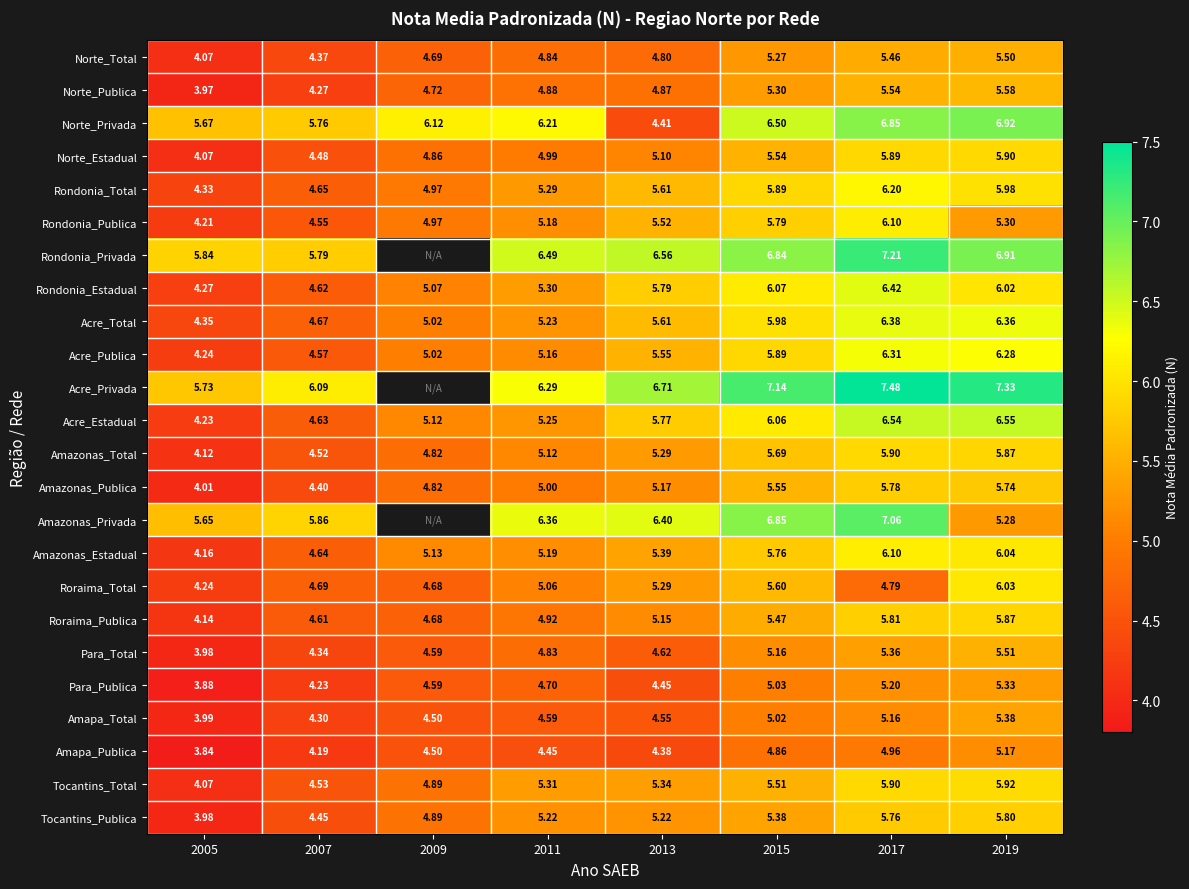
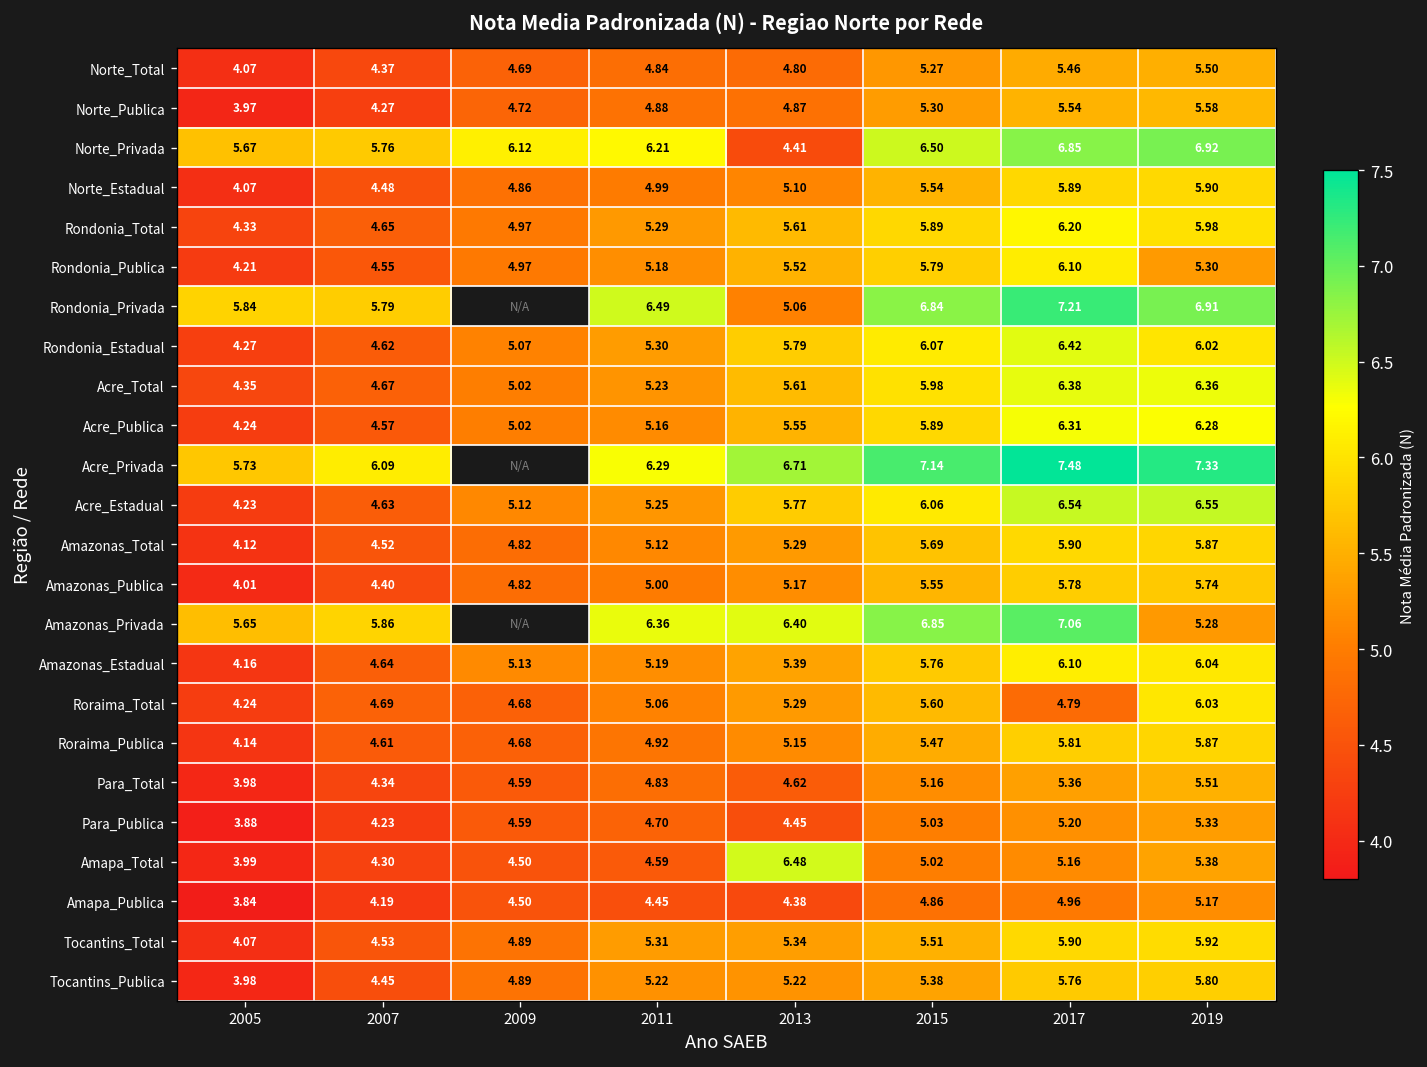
  {
    "Norte_Total": {
      "2005": 4.07,
      "2007": 4.37,
      "2009": 4.69,
      "2011": 4.84,
      "2013": 4.80,
      "2015": 5.27,
      "2017": 5.46,
      "2019": 5.50
    },
    "Norte_Publica": {
      "2005": 3.97,
      "2007": 4.27,
      "2009": 4.72,
      "2011": 4.88,
      "2013": 4.87,
      "2015": 5.30,
      "2017": 5.54,
      "2019": 5.58
    },
    "Norte_Privada": {
      "2005": 5.67,
      "2007": 5.76,
      "2009": 6.12,
      "2011": 6.21,
      "2013": 4.41,
      "2015": 6.50,
      "2017": 6.85,
      "2019": 6.92
    },
    "Norte_Estadual": {
      "2005": 4.07,
      "2007": 4.48,
      "2009": 4.86,
      "2011": 4.99,
      "2013": 5.10,
      "2015": 5.54,
      "2017": 5.89,
      "2019": 5.90
    },
    "Rondonia_Total": {
      "2005": 4.33,
      "2007": 4.65,
      "2009": 4.97,
      "2011": 5.29,
      "2013": 5.61,
      "2015": 5.89,
      "2017": 6.20,
      "2019": 5.98
    },
    "Rondonia_Publica": {
      "2005": 4.21,
      "2007": 4.55,
      "2009": 4.97,
      "2011": 5.18,
      "2013": 5.52,
      "2015": 5.79,
      "2017": 6.10,
      "2019": 5.30
    },
    "Rondonia_Privada": {
      "2005": 5.84,
      "2007": 5.79,
      "2011": 6.49,
-     "2013": 6.56,
+     "2013": 5.06,
      "2015": 6.84,
      "2017": 7.21,
      "2019": 6.91
    },
    "Rondonia_Estadual": {
      "2005": 4.27,
      "2007": 4.62,
      "2009": 5.07,
      "2011": 5.30,
      "2013": 5.79,
      "2015": 6.07,
      "2017": 6.42,
      "2019": 6.02
    },
    "Acre_Total": {
      "2005": 4.35,
      "2007": 4.67,
      "2009": 5.02,
      "2011": 5.23,
      "2013": 5.61,
      "2015": 5.98,
      "2017": 6.38,
      "2019": 6.36
    },
    "Acre_Publica": {
      "2005": 4.24,
      "2007": 4.57,
      "2009": 5.02,
      "2011": 5.16,
      "2013": 5.55,
      "2015": 5.89,
      "2017": 6.31,
      "2019": 6.28
    },
    "Acre_Privada": {
      "2005": 5.73,
      "2007": 6.09,
      "2011": 6.29,
      "2013": 6.71,
      "2015": 7.14,
      "2017": 7.48,
      "2019": 7.33
    },
    "Acre_Estadual": {
      "2005": 4.23,
      "2007": 4.63,
      "2009": 5.12,
      "2011": 5.25,
      "2013": 5.77,
      "2015": 6.06,
      "2017": 6.54,
      "2019": 6.55
    },
    "Amazonas_Total": {
      "2005": 4.12,
      "2007": 4.52,
      "2009": 4.82,
      "2011": 5.12,
      "2013": 5.29,
      "2015": 5.69,
      "2017": 5.90,
      "2019": 5.87
    },
    "Amazonas_Publica": {
      "2005": 4.01,
      "2007": 4.40,
      "2009": 4.82,
      "2011": 5.00,
      "2013": 5.17,
      "2015": 5.55,
      "2017": 5.78,
      "2019": 5.74
    },
    "Amazonas_Privada": {
      "2005": 5.65,
      "2007": 5.86,
      "2011": 6.36,
      "2013": 6.40,
      "2015": 6.85,
      "2017": 7.06,
      "2019": 5.28
    },
    "Amazonas_Estadual": {
      "2005": 4.16,
      "2007": 4.64,
      "2009": 5.13,
      "2011": 5.19,
      "2013": 5.39,
      "2015": 5.76,
      "2017": 6.10,
      "2019": 6.04
    },
    "Roraima_Total": {
      "2005": 4.24,
      "2007": 4.69,
      "2009": 4.68,
      "2011": 5.06,
      "2013": 5.29,
      "2015": 5.60,
      "2017": 4.79,
      "2019": 6.03
    },
    "Roraima_Publica": {
      "2005": 4.14,
      "2007": 4.61,
      "2009": 4.68,
      "2011": 4.92,
      "2013": 5.15,
      "2015": 5.47,
      "2017": 5.81,
      "2019": 5.87
    },
    "Para_Total": {
      "2005": 3.98,
      "2007": 4.34,
      "2009": 4.59,
      "2011": 4.83,
      "2013": 4.62,
      "2015": 5.16,
      "2017": 5.36,
      "2019": 5.51
    },
    "Para_Publica": {
      "2005": 3.88,
      "2007": 4.23,
      "2009": 4.59,
      "2011": 4.70,
      "2013": 4.45,
      "2015": 5.03,
      "2017": 5.20,
      "2019": 5.33
    },
    "Amapa_Total": {
      "2005": 3.99,
      "2007": 4.30,
      "2009": 4.50,
      "2011": 4.59,
-     "2013": 4.55,
+     "2013": 6.48,
      "2015": 5.02,
      "2017": 5.16,
      "2019": 5.38
    },
    "Amapa_Publica": {
      "2005": 3.84,
      "2007": 4.19,
      "2009": 4.50,
      "2011": 4.45,
      "2013": 4.38,
      "2015": 4.86,
      "2017": 4.96,
      "2019": 5.17
    },
    "Tocantins_Total": {
      "2005": 4.07,
      "2007": 4.53,
      "2009": 4.89,
      "2011": 5.31,
      "2013": 5.34,
      "2015": 5.51,
      "2017": 5.90,
      "2019": 5.92
    },
    "Tocantins_Publica": {
      "2005": 3.98,
      "2007": 4.45,
      "2009": 4.89,
      "2011": 5.22,
      "2013": 5.22,
      "2015": 5.38,
      "2017": 5.76,
      "2019": 5.80
    }
  }
